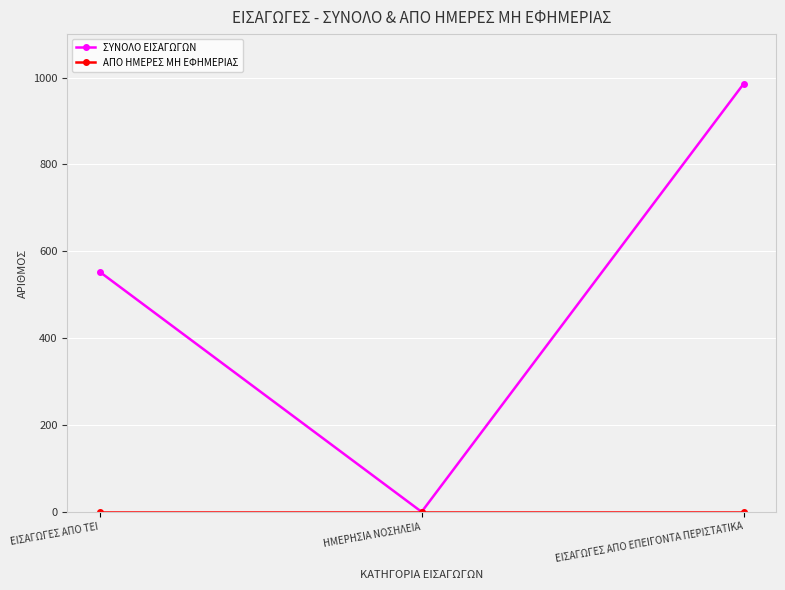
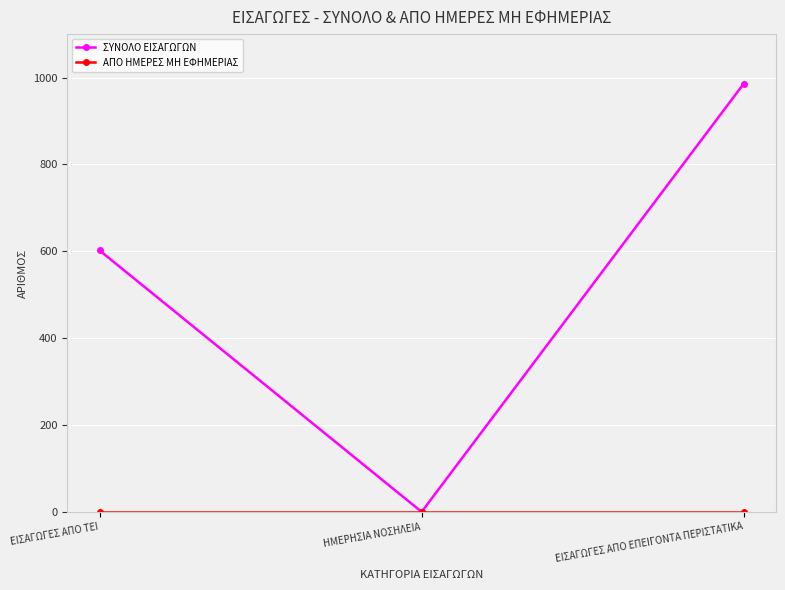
  {
    "ΣΥΝΟΛΟ ΕΙΣΑΓΩΓΩΝ": {
-     "ΕΙΣΑΓΩΓΕΣ ΑΠΟ ΤΕΙ": 550,
+     "ΕΙΣΑΓΩΓΕΣ ΑΠΟ ΤΕΙ": 600,
      "ΕΙΣΑΓΩΓΕΣ ΑΠΟ ΕΠΕΙΓΟΝΤΑ ΠΕΡΙΣΤΑΤΙΚΑ": 990
    },
    "ΑΠΟ ΗΜΕΡΕΣ ΜΗ ΕΦΗΜΕΡΙΑΣ": {
      "ΕΙΣΑΓΩΓΕΣ ΑΠΟ ΤΕΙ": 0,
      "ΕΙΣΑΓΩΓΕΣ ΑΠΟ ΕΠΕΙΓΟΝΤΑ ΠΕΡΙΣΤΑΤΙΚΑ": 0
    }
  }
